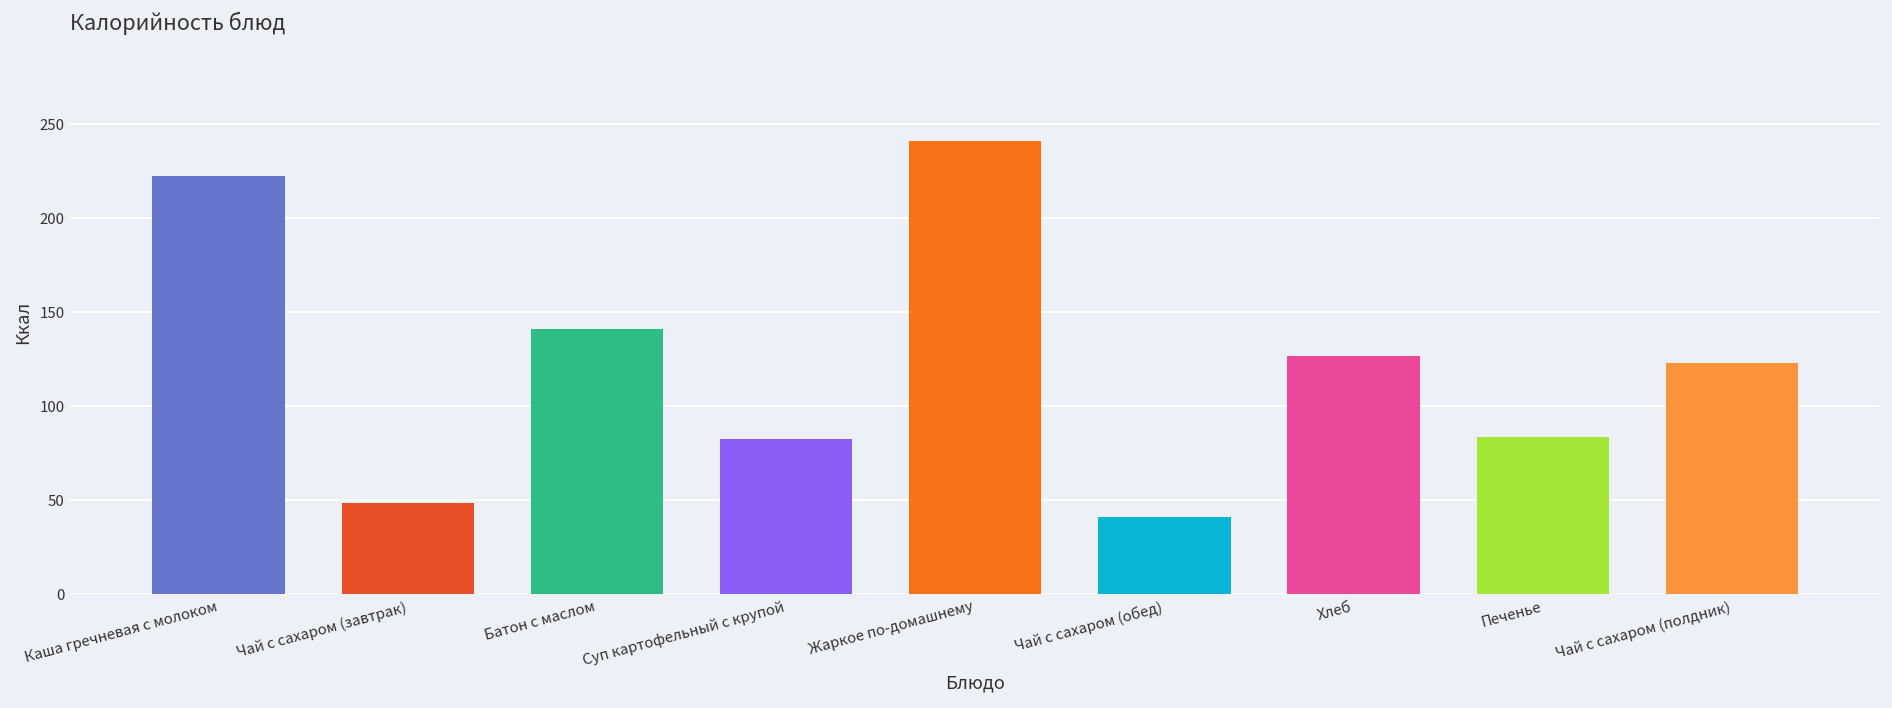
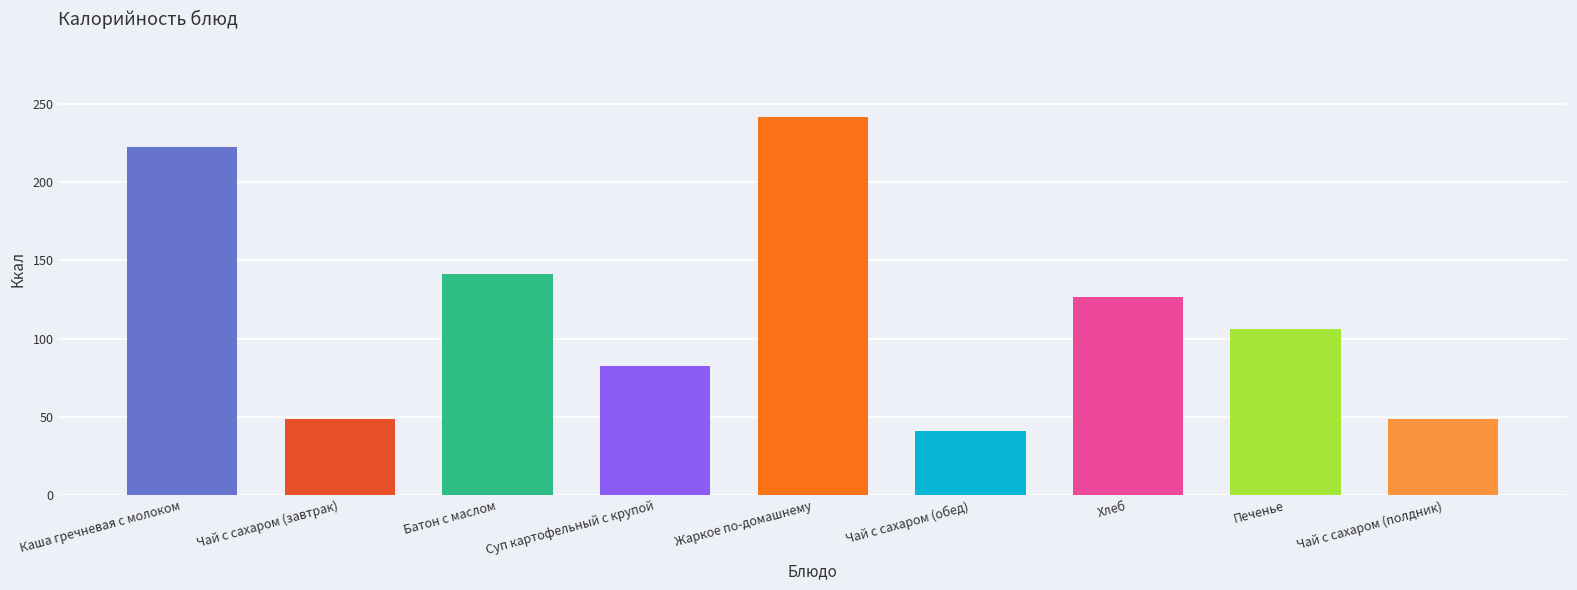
  {
    "Каша гречневая с молоком": 222,
    "Чай с сахаром (завтрак)": 49,
    "Батон с маслом": 141,
    "Суп картофельный с крупой": 83,
    "Жаркое по-домашнему": 241,
    "Чай с сахаром (обед)": 41,
    "Хлеб": 127,
-   "Печенье": 83,
-   "Чай с сахаром (полдник)": 123
+   "Печенье": 106,
+   "Чай с сахаром (полдник)": 49
  }
